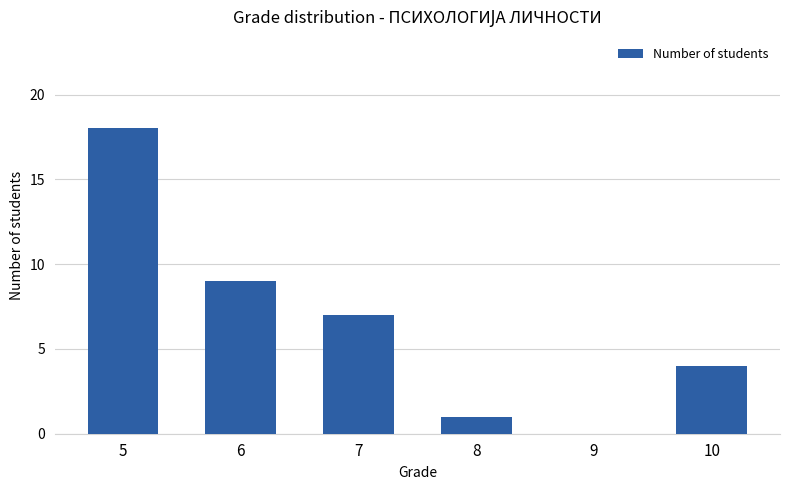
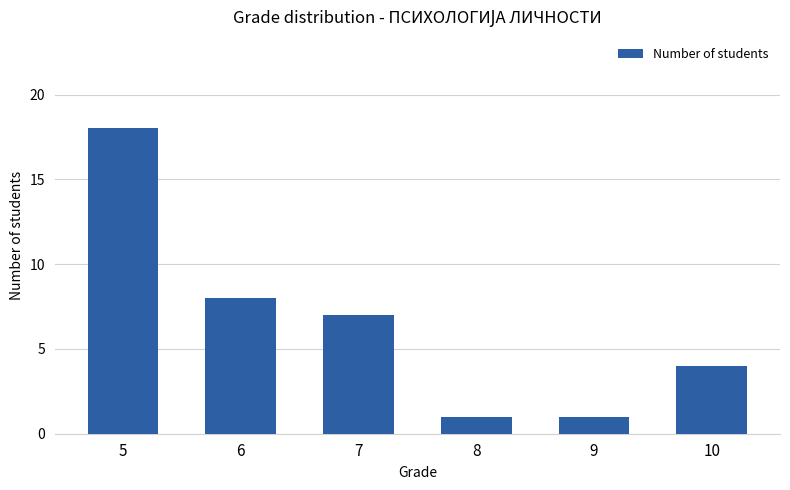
  {
    "5": 18,
-   "6": 9,
+   "6": 8,
    "7": 7,
    "8": 1,
-   "9": 0,
+   "9": 1,
    "10": 4
  }
